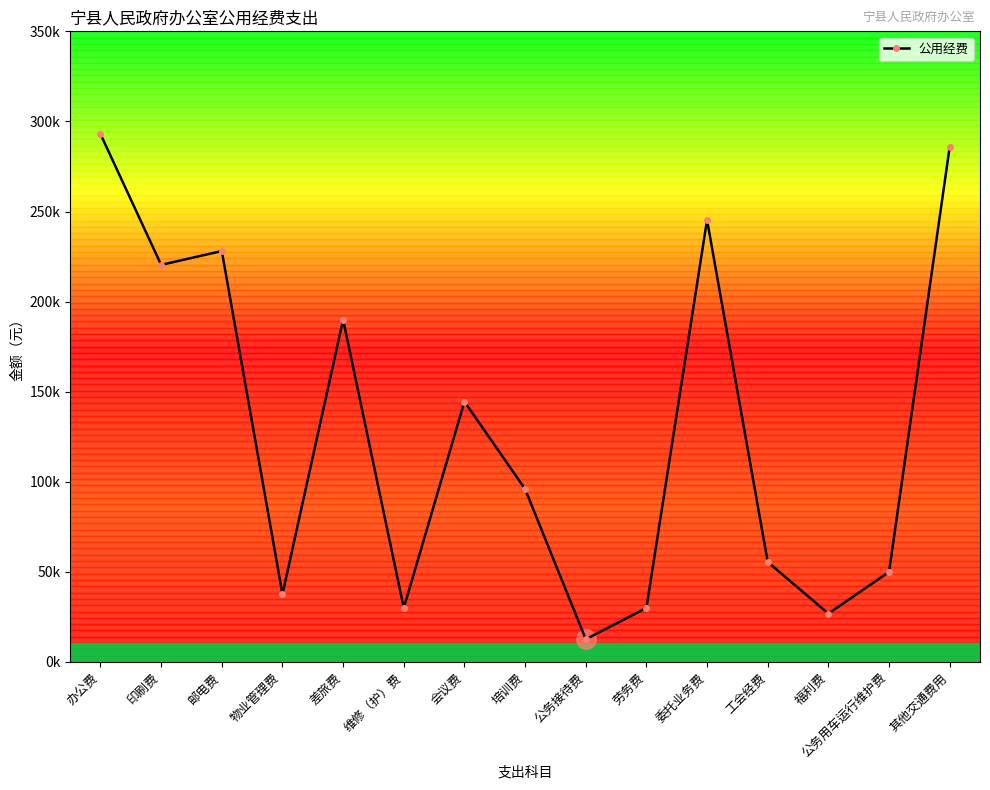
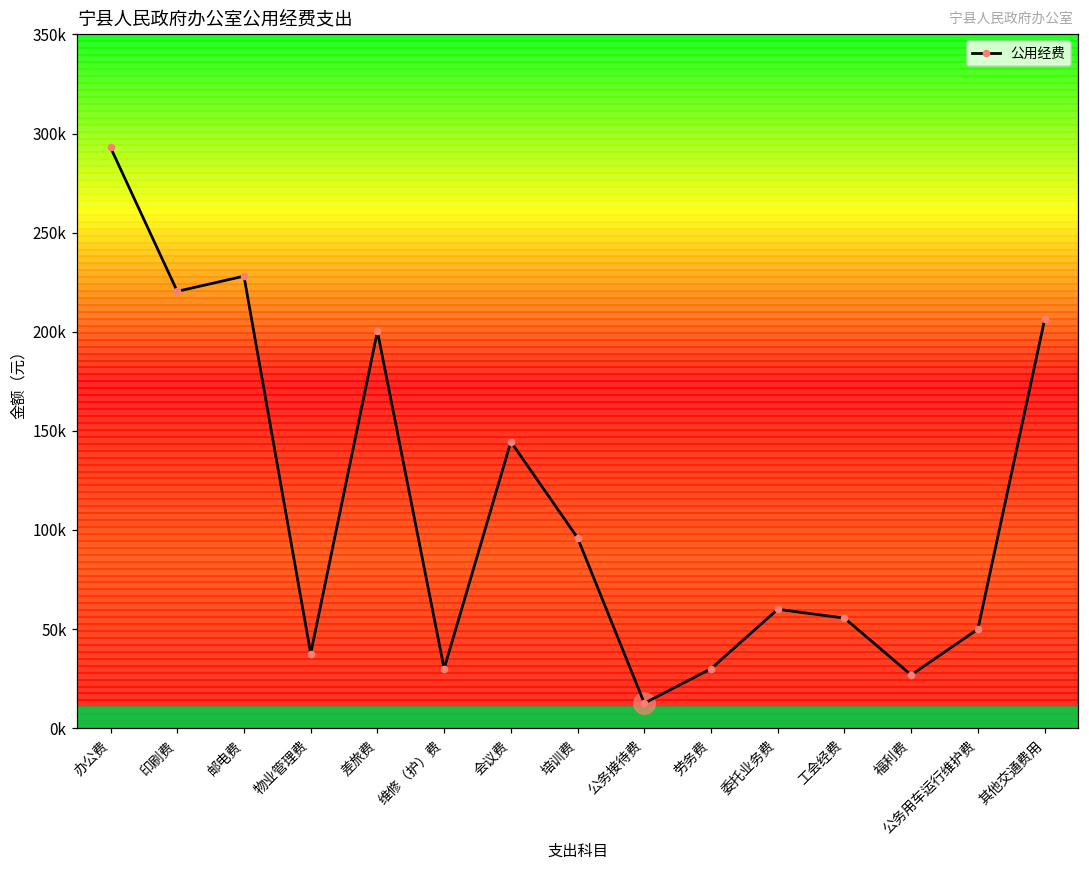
  {
    "公用经费": {
      "办公费": 293000,
      "印刷费": 220000,
      "邮电费": 228000,
      "物业管理费": 38000,
-     "差旅费": 190000,
+     "差旅费": 200000,
      "维修（护）费": 30000,
      "会议费": 145000,
      "培训费": 96000,
      "劳务费": 30000,
-     "委托业务费": 245000,
+     "委托业务费": 60000,
      "工会经费": 56000,
      "福利费": 27000,
      "公务用车运行维护费": 50000,
-     "其他交通费用": 286000
+     "其他交通费用": 206000
    }
  }
